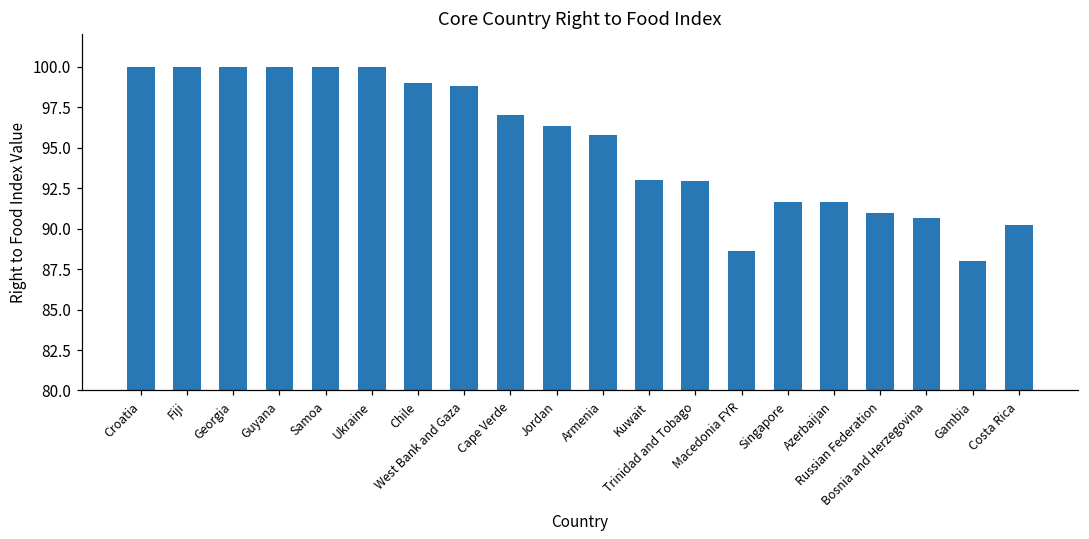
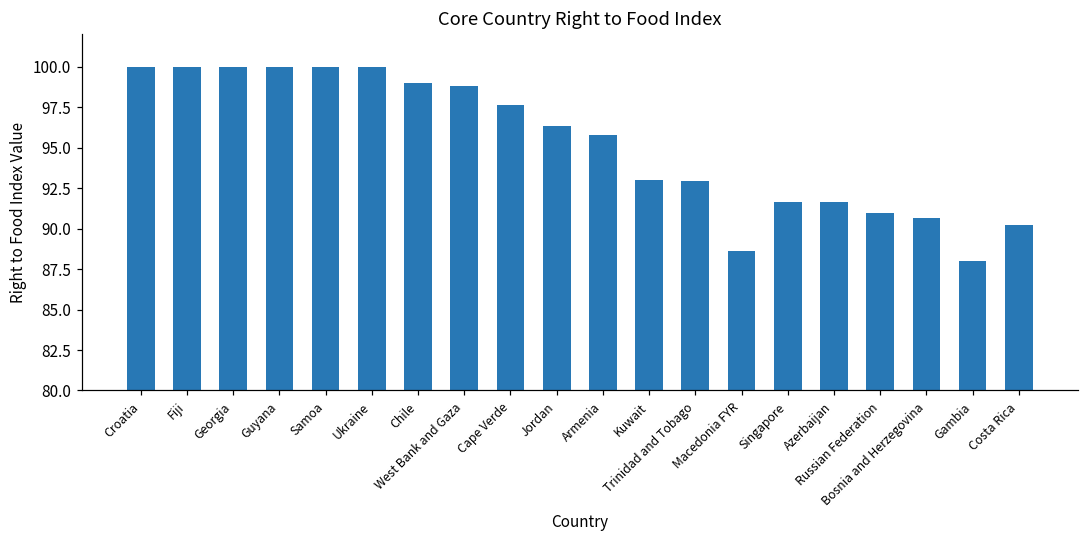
  {
    "Croatia": 100.0,
    "Fiji": 100.0,
    "Georgia": 100.0,
    "Guyana": 100.0,
    "Samoa": 100.0,
    "Ukraine": 100.0,
    "Chile": 99.0,
    "West Bank and Gaza": 98.8,
-   "Cape Verde": 97.0,
+   "Cape Verde": 97.6,
    "Jordan": 96.3,
    "Armenia": 95.8,
    "Kuwait": 93.0,
    "Trinidad and Tobago": 93.0,
    "Macedonia FYR": 88.6,
    "Singapore": 91.7,
    "Azerbaijan": 91.6,
    "Russian Federation": 91.0,
    "Bosnia and Herzegovina": 90.7,
    "Gambia": 88.0,
    "Costa Rica": 90.2
  }
